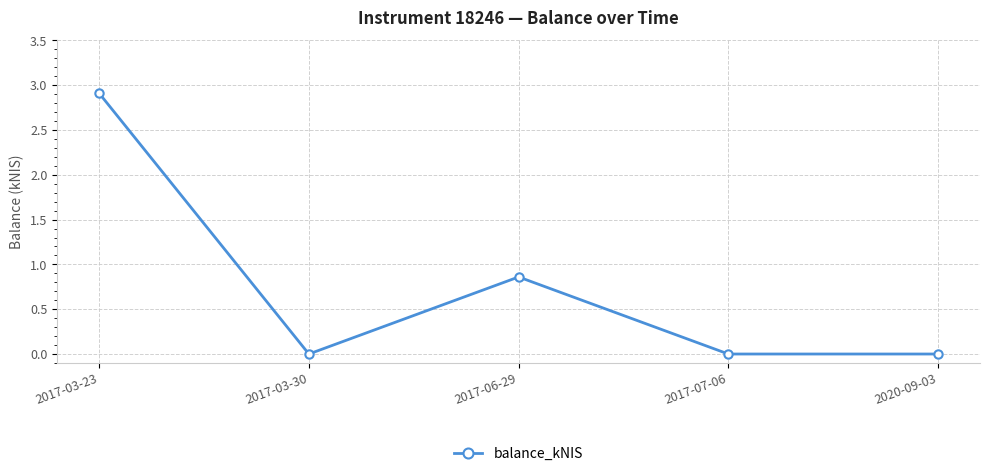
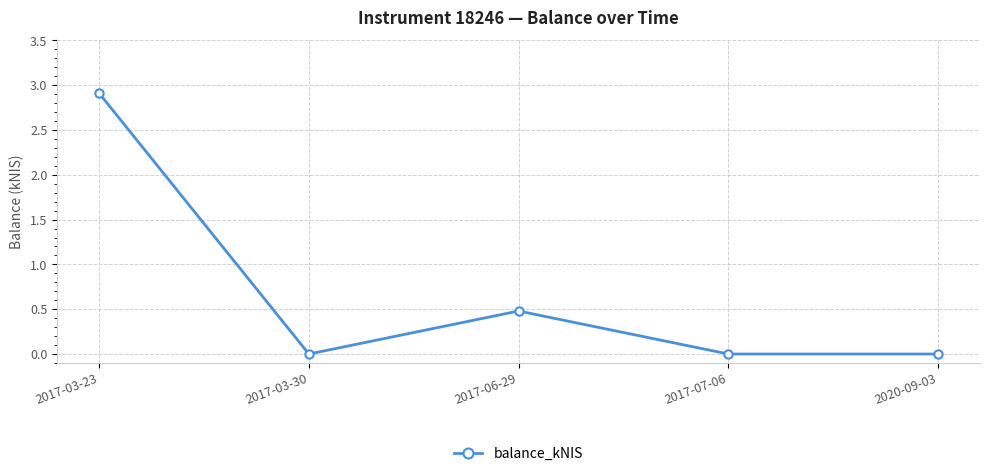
  {
    "2017-03-23": 2.9,
    "2017-03-30": 0.0,
-   "2017-06-29": 0.9,
+   "2017-06-29": 0.5,
    "2017-07-06": 0.0,
    "2020-09-03": 0.0
  }
